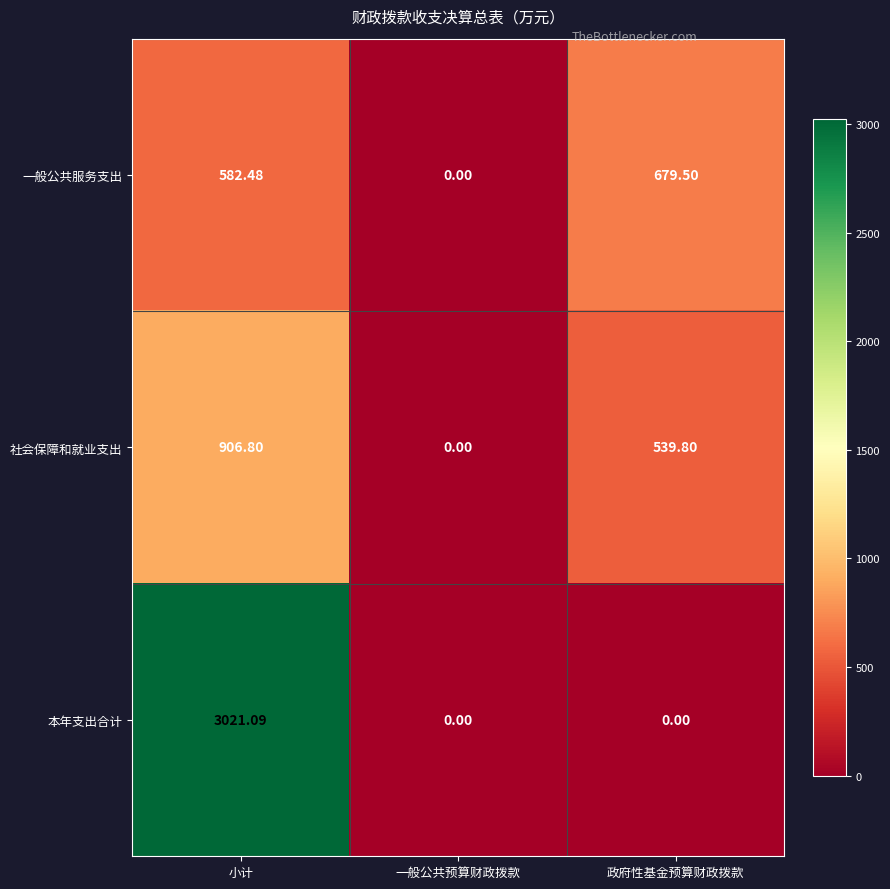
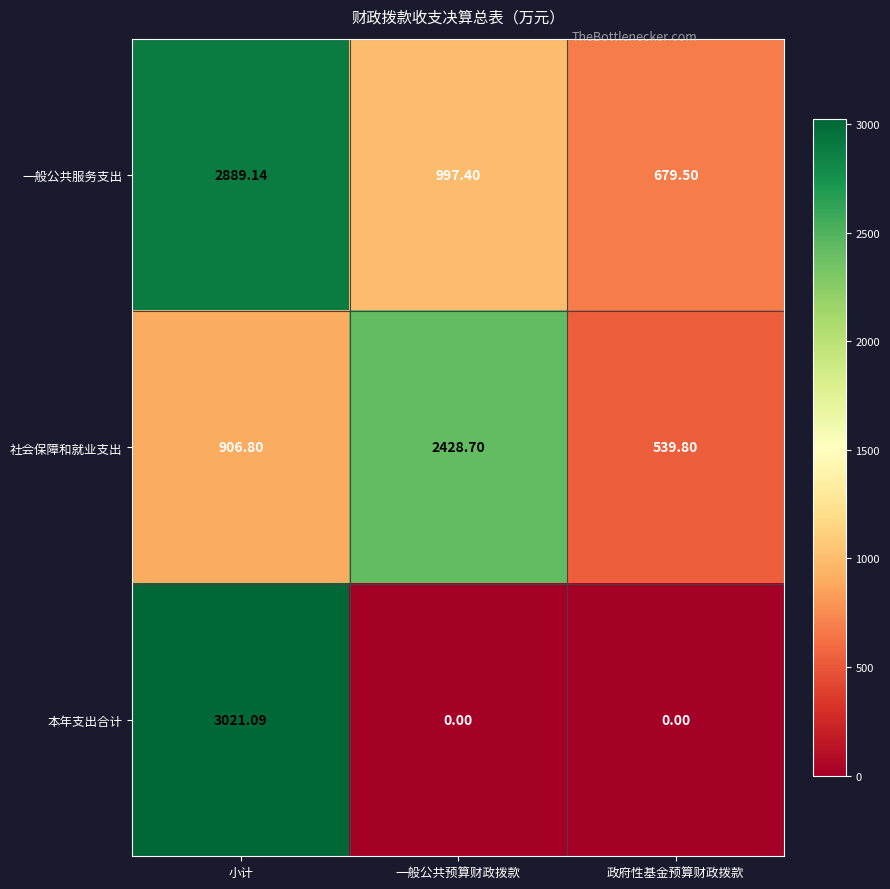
  {
    "一般公共服务支出": {
-     "小计": 582.48,
-     "一般公共预算财政拨款": 0.00,
+     "小计": 2889.14,
+     "一般公共预算财政拨款": 997.40,
      "政府性基金预算财政拨款": 679.50
    },
    "社会保障和就业支出": {
      "小计": 906.80,
-     "一般公共预算财政拨款": 0.00,
+     "一般公共预算财政拨款": 2428.70,
      "政府性基金预算财政拨款": 539.80
    },
    "本年支出合计": {
      "小计": 3021.09,
      "一般公共预算财政拨款": 0.00,
      "政府性基金预算财政拨款": 0.00
    }
  }
